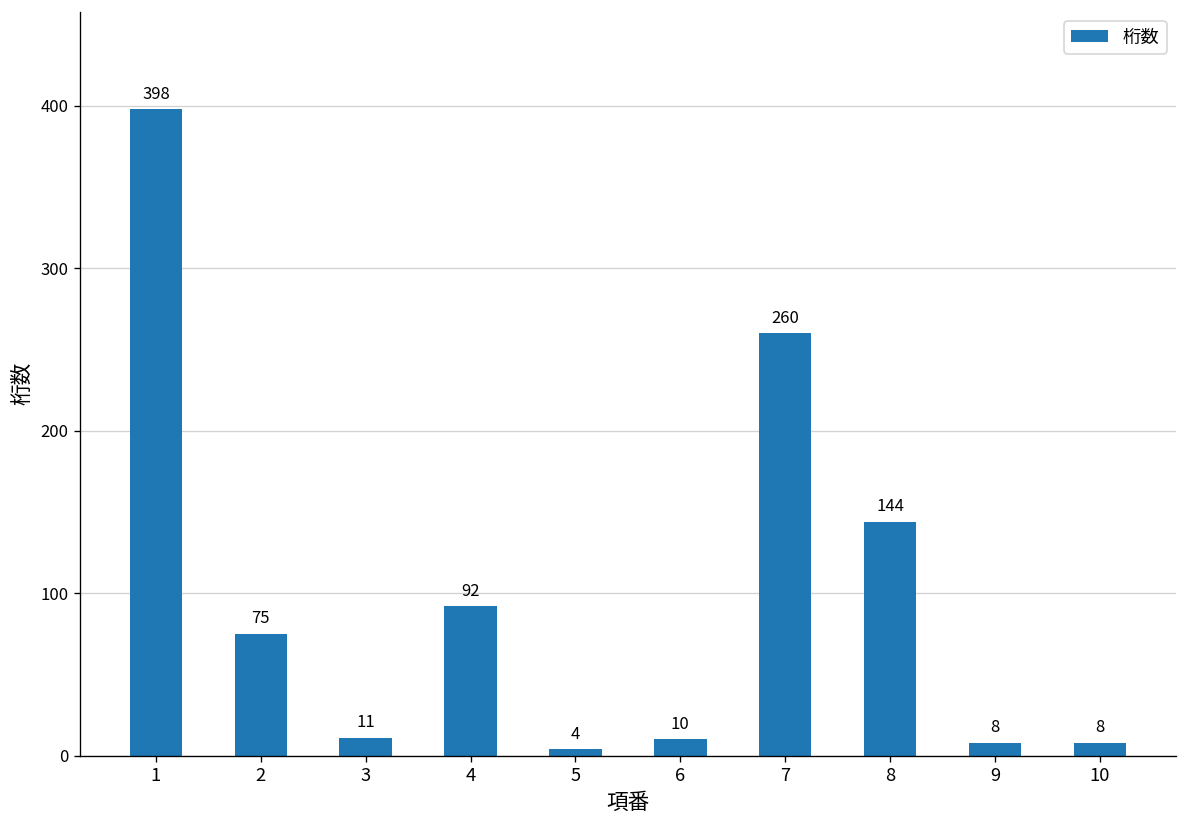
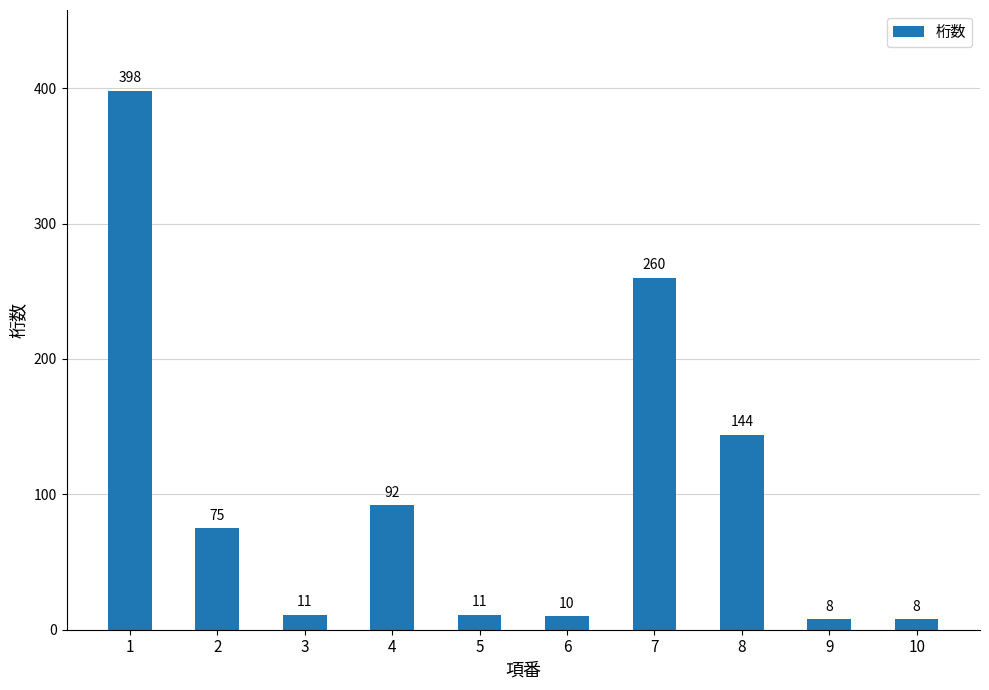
  {
    "1": 398,
    "2": 75,
    "3": 11,
    "4": 92,
-   "5": 4,
+   "5": 11,
    "6": 10,
    "7": 260,
    "8": 144,
    "9": 8,
    "10": 8
  }
